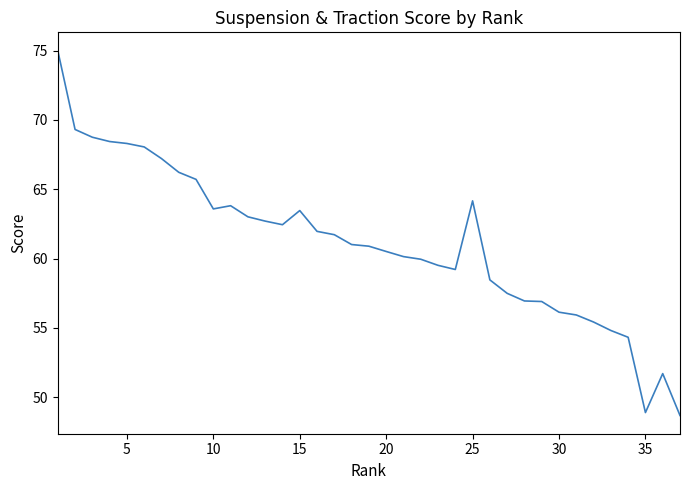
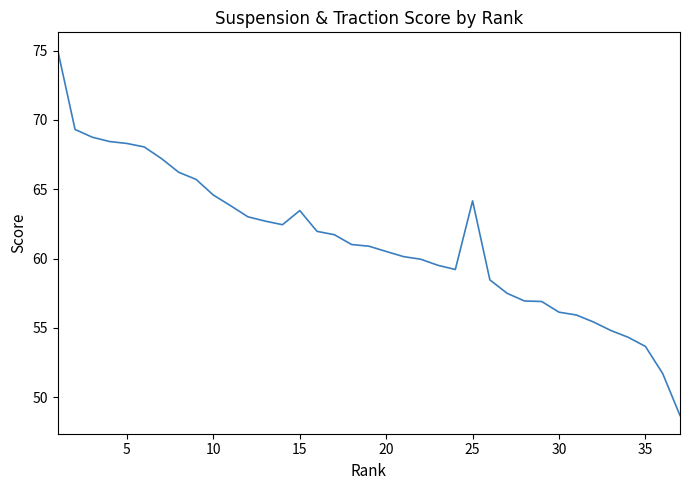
  {
    "5": 68.3,
-   "10": 63.6,
+   "10": 64.6,
    "15": 63.5,
    "20": 60.5,
    "25": 64.2,
    "30": 56.1,
-   "35": 48.9
+   "35": 53.7
  }
